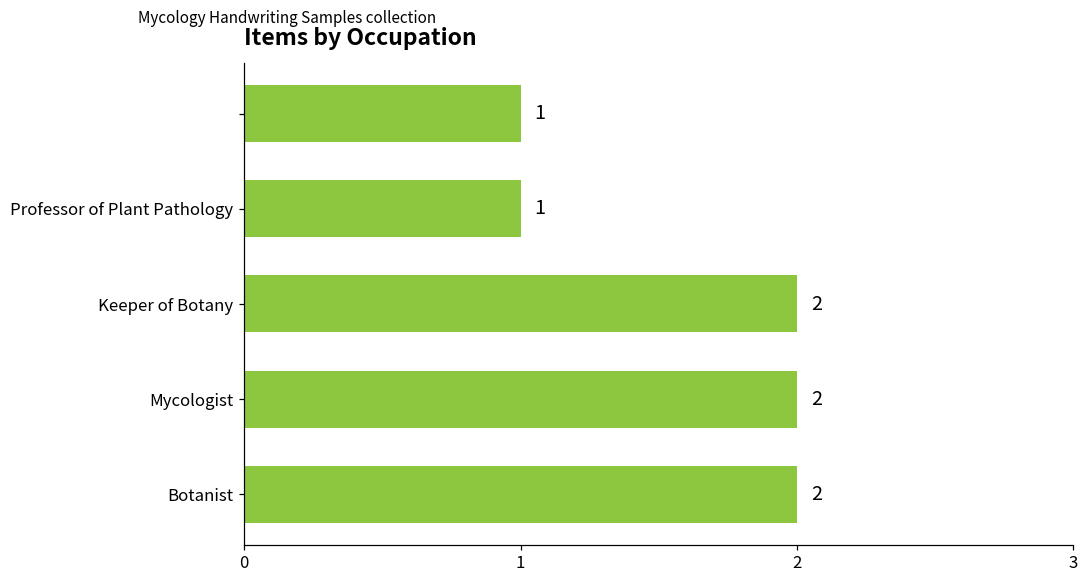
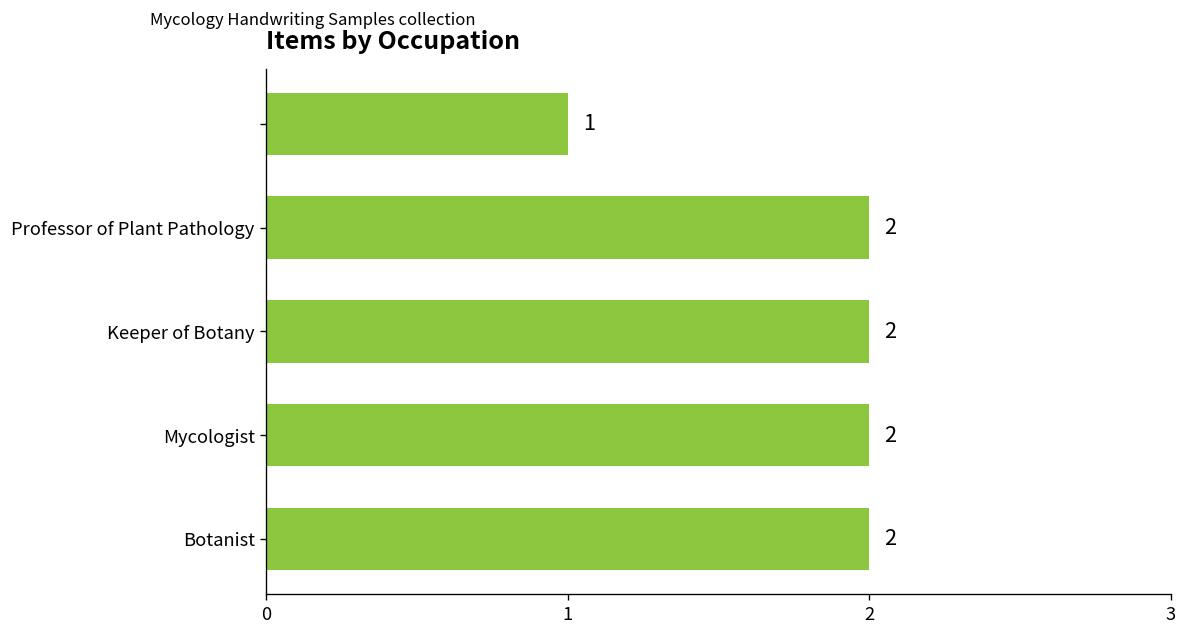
  {
-   "Professor of Plant Pathology": 1,
+   "Professor of Plant Pathology": 2,
    "Keeper of Botany": 2,
    "Mycologist": 2,
    "Botanist": 2
  }
